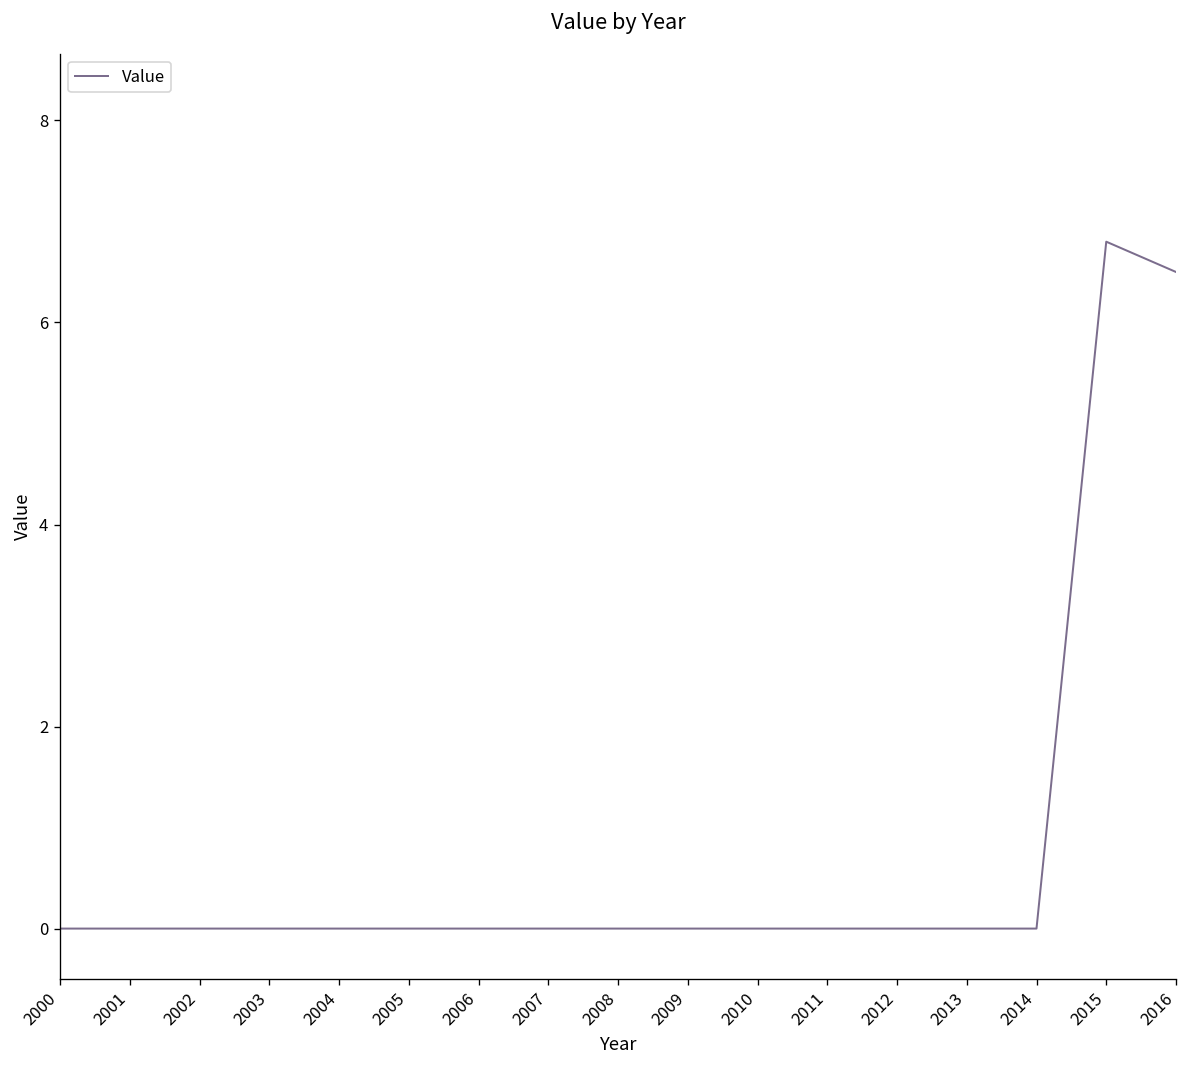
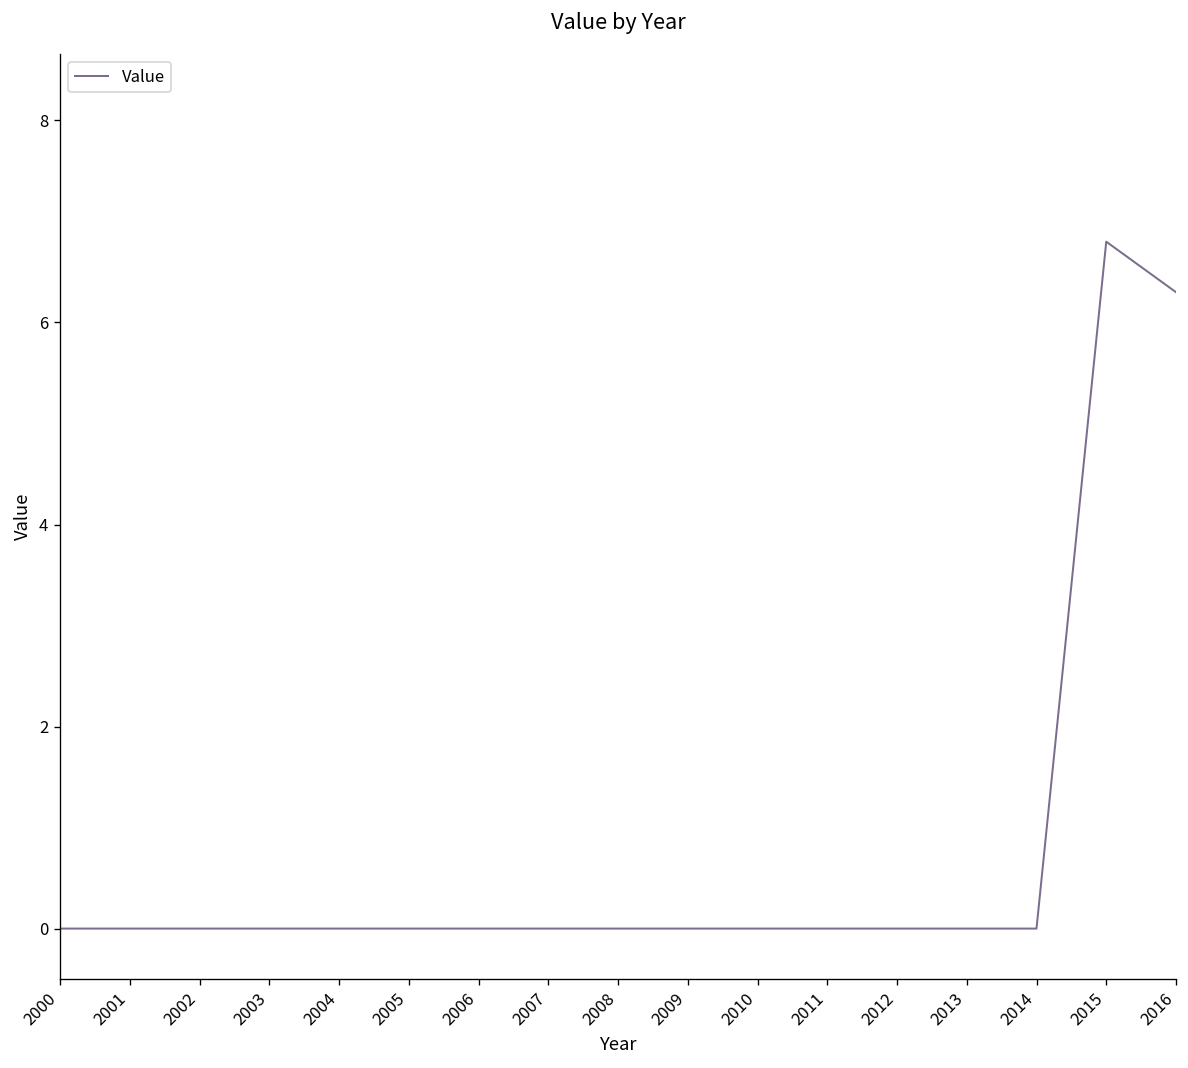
  {
    "2000": 0.0,
    "2001": 0.0,
    "2002": 0.0,
    "2003": 0.0,
    "2004": 0.0,
    "2005": 0.0,
    "2006": 0.0,
    "2007": 0.0,
    "2008": 0.0,
    "2009": 0.0,
    "2010": 0.0,
    "2011": 0.0,
    "2012": 0.0,
    "2013": 0.0,
    "2014": 0.0,
    "2015": 6.8,
-   "2016": 6.5
+   "2016": 6.3
  }
